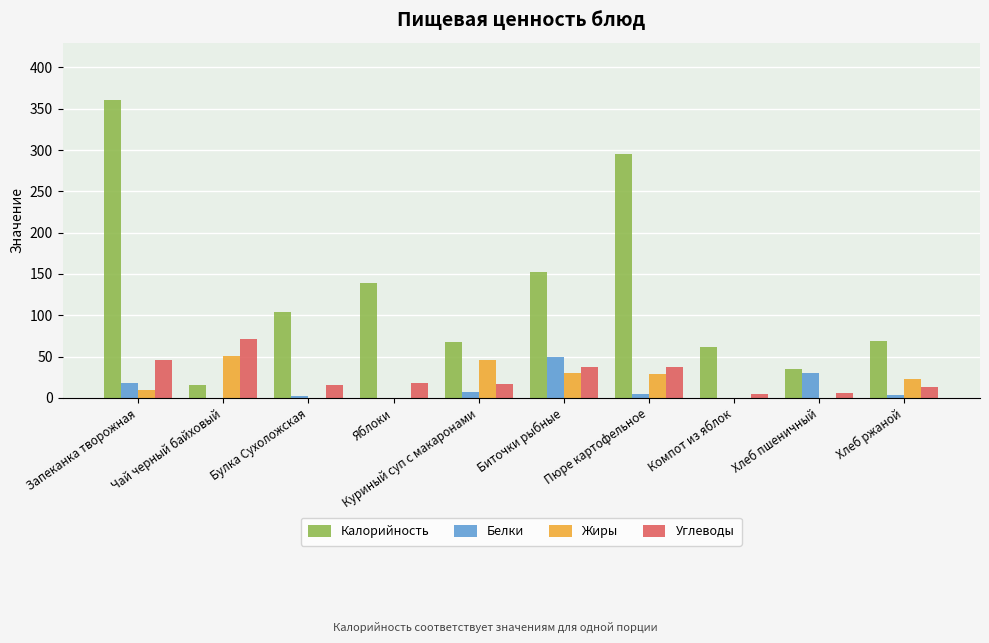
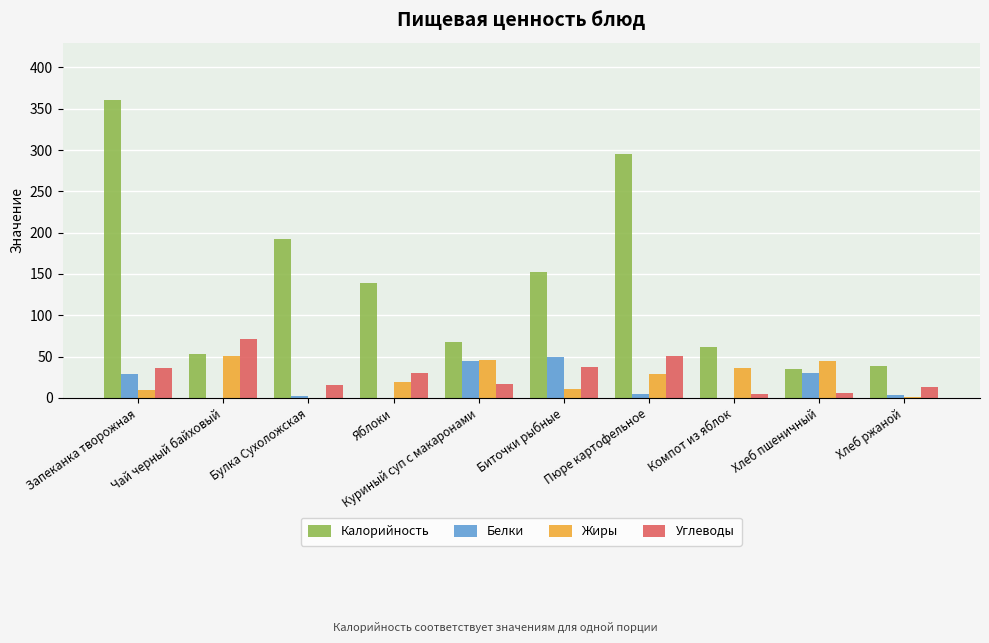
  {
    "Калорийность": {
      "Запеканка творожная": 360,
-     "Чай черный байховый": 20,
-     "Булка Сухоложская": 100,
+     "Чай черный байховый": 50,
+     "Булка Сухоложская": 190,
      "Яблоки": 140,
      "Куриный суп с макаронами": 70,
      "Биточки рыбные": 150,
      "Пюре картофельное": 300,
      "Компот из яблок": 60,
      "Хлеб пшеничный": 40,
-     "Хлеб ржаной": 70
+     "Хлеб ржаной": 40
    },
    "Белки": {
-     "Запеканка творожная": 20,
+     "Запеканка творожная": 30,
      "Чай черный байховый": 0,
      "Яблоки": 0,
-     "Куриный суп с макаронами": 10,
+     "Куриный суп с макаронами": 50,
      "Биточки рыбные": 50,
      "Пюре картофельное": 10,
      "Компот из яблок": 0,
      "Хлеб пшеничный": 30
    },
    "Жиры": {
      "Запеканка творожная": 10,
      "Чай черный байховый": 50,
      "Булка Сухоложская": 0,
-     "Яблоки": 0,
+     "Яблоки": 20,
      "Куриный суп с макаронами": 50,
-     "Биточки рыбные": 30,
+     "Биточки рыбные": 10,
      "Пюре картофельное": 30,
-     "Компот из яблок": 0,
-     "Хлеб пшеничный": 0,
-     "Хлеб ржаной": 20
+     "Компот из яблок": 40,
+     "Хлеб пшеничный": 50,
+     "Хлеб ржаной": 0
    },
    "Углеводы": {
-     "Запеканка творожная": 50,
+     "Запеканка творожная": 40,
      "Чай черный байховый": 70,
      "Булка Сухоложская": 20,
-     "Яблоки": 20,
+     "Яблоки": 30,
      "Куриный суп с макаронами": 20,
      "Биточки рыбные": 40,
-     "Пюре картофельное": 40,
+     "Пюре картофельное": 50,
      "Компот из яблок": 10,
      "Хлеб пшеничный": 10,
      "Хлеб ржаной": 10
    }
  }
